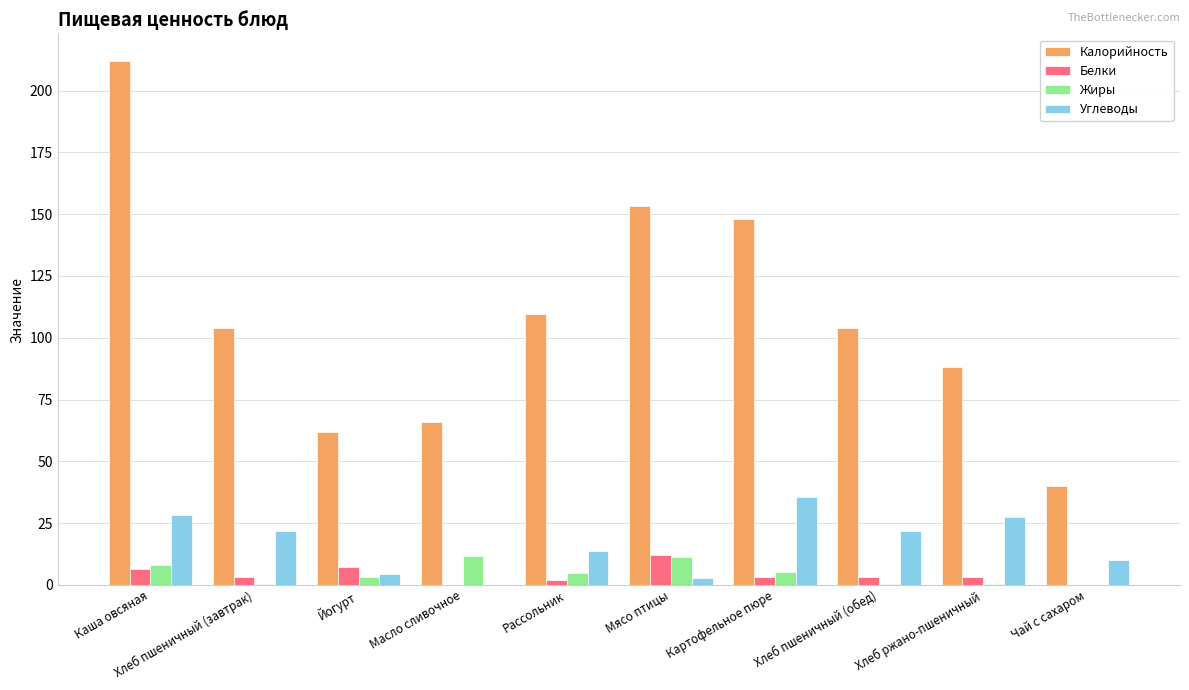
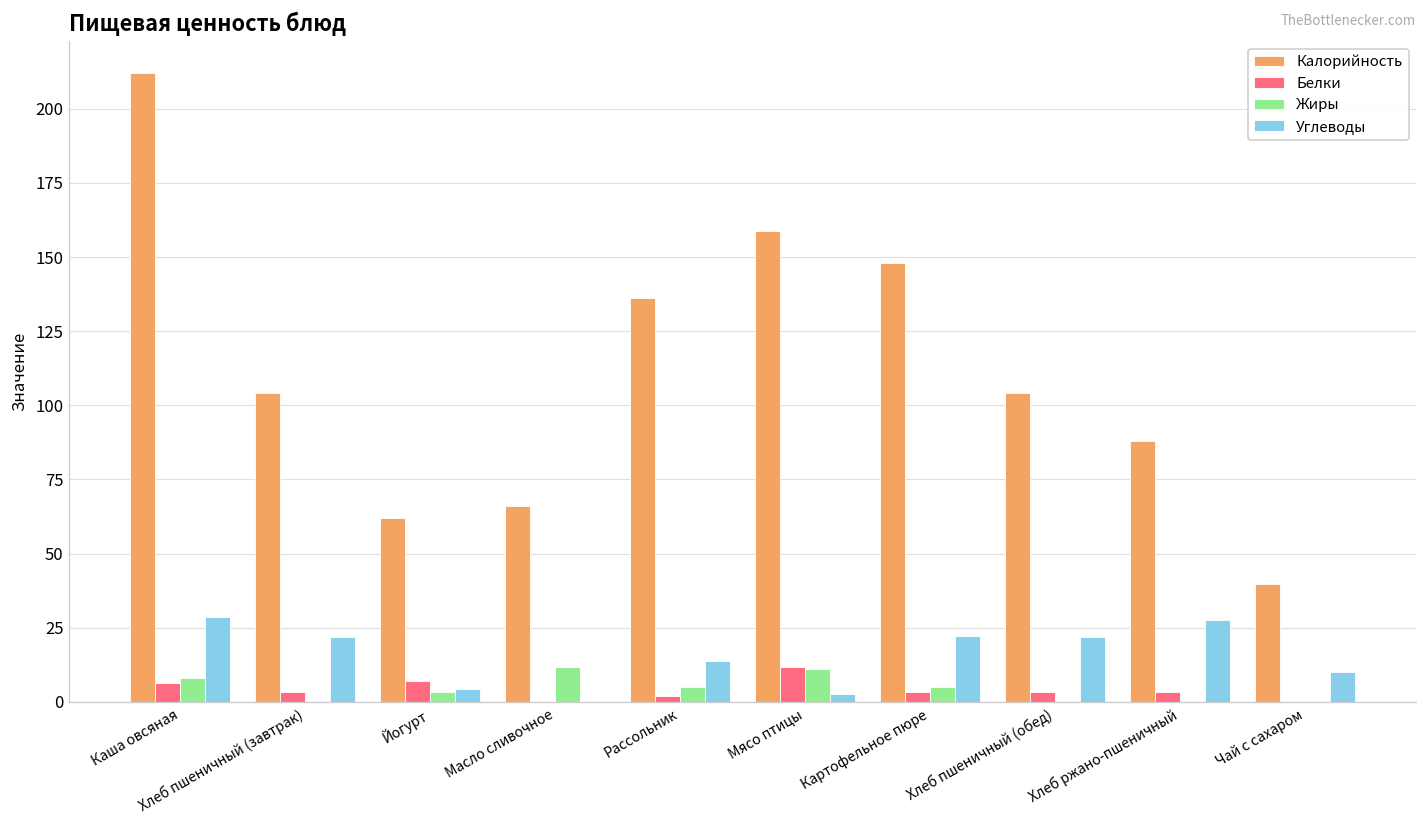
  {
    "Калорийность": {
      "Каша овсяная": 212,
      "Хлеб пшеничный (завтрак)": 104,
      "Йогурт": 62,
      "Масло сливочное": 66,
-     "Рассольник": 110,
-     "Мясо птицы": 153,
+     "Рассольник": 136,
+     "Мясо птицы": 159,
      "Картофельное пюре": 148,
      "Хлеб пшеничный (обед)": 104,
      "Хлеб ржано-пшеничный": 88,
      "Чай с сахаром": 40
    },
    "Белки": {
      "Каша овсяная": 6,
      "Хлеб пшеничный (завтрак)": 3,
      "Йогурт": 7,
      "Рассольник": 2,
      "Мясо птицы": 12,
      "Картофельное пюре": 3,
      "Хлеб пшеничный (обед)": 3,
      "Хлеб ржано-пшеничный": 3,
      "Чай с сахаром": 0
    },
    "Жиры": {
      "Каша овсяная": 8,
      "Йогурт": 3,
      "Масло сливочное": 12,
      "Рассольник": 5,
      "Мясо птицы": 11,
      "Картофельное пюре": 5,
      "Чай с сахаром": 0
    },
    "Углеводы": {
      "Каша овсяная": 28,
      "Хлеб пшеничный (завтрак)": 22,
      "Йогурт": 5,
      "Рассольник": 14,
      "Мясо птицы": 3,
-     "Картофельное пюре": 36,
+     "Картофельное пюре": 22,
      "Хлеб пшеничный (обед)": 22,
      "Хлеб ржано-пшеничный": 28,
      "Чай с сахаром": 10
    }
  }
